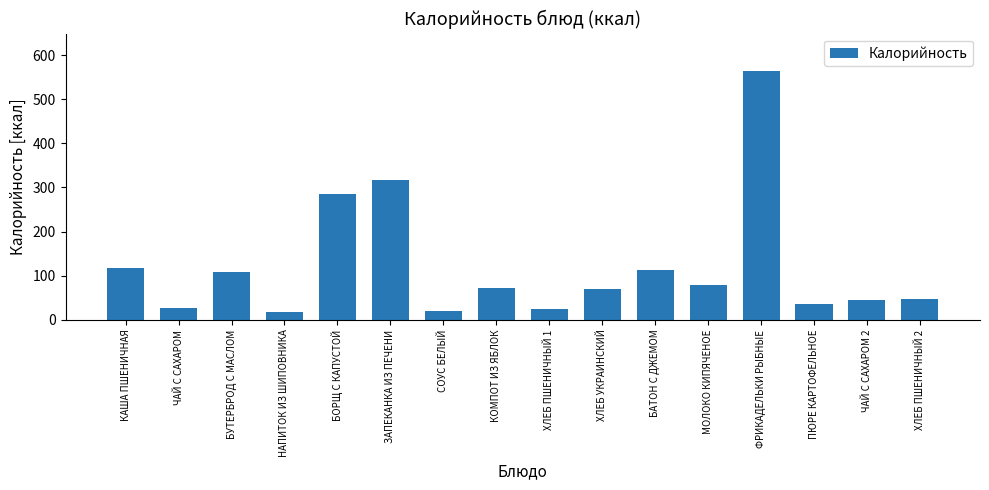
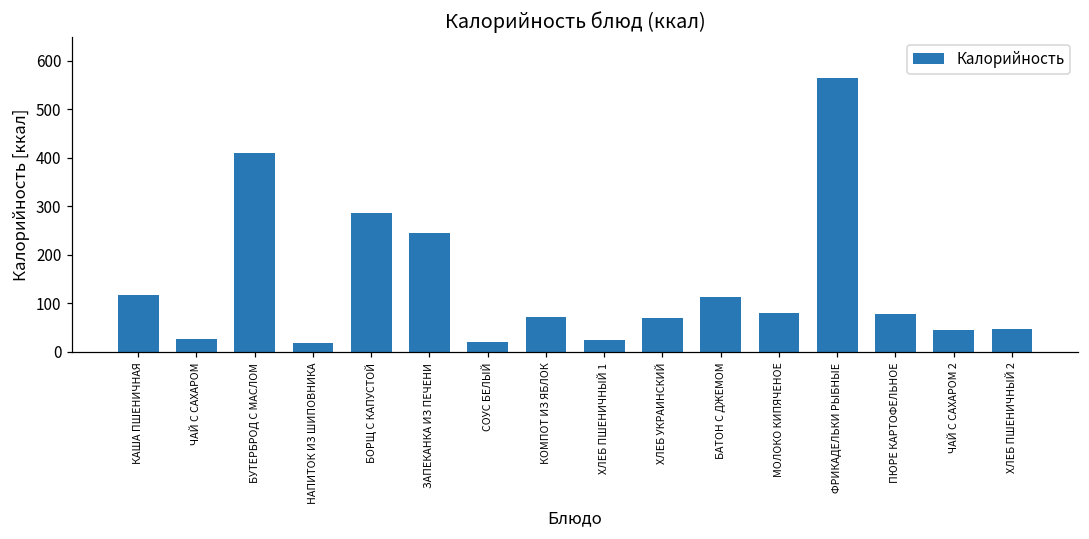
  {
    "КАША ПШЕНИЧНАЯ": 120,
    "ЧАЙ С САХАРОМ": 30,
-   "БУТЕРБРОД С МАСЛОМ": 110,
+   "БУТЕРБРОД С МАСЛОМ": 410,
    "НАПИТОК ИЗ ШИПОВНИКА": 20,
    "БОРЩ С КАПУСТОЙ": 290,
-   "ЗАПЕКАНКА ИЗ ПЕЧЕНИ": 320,
+   "ЗАПЕКАНКА ИЗ ПЕЧЕНИ": 240,
    "СОУС БЕЛЫЙ": 20,
    "КОМПОТ ИЗ ЯБЛОК": 70,
    "ХЛЕБ ПШЕНИЧНЫЙ 1": 20,
    "ХЛЕБ УКРАИНСКИЙ": 70,
    "БАТОН С ДЖЕМОМ": 110,
    "МОЛОКО КИПЯЧЕНОЕ": 80,
    "ФРИКАДЕЛЬКИ РЫБНЫЕ": 560,
-   "ПЮРЕ КАРТОФЕЛЬНОЕ": 40,
+   "ПЮРЕ КАРТОФЕЛЬНОЕ": 80,
    "ЧАЙ С САХАРОМ 2": 50,
    "ХЛЕБ ПШЕНИЧНЫЙ 2": 50
  }
